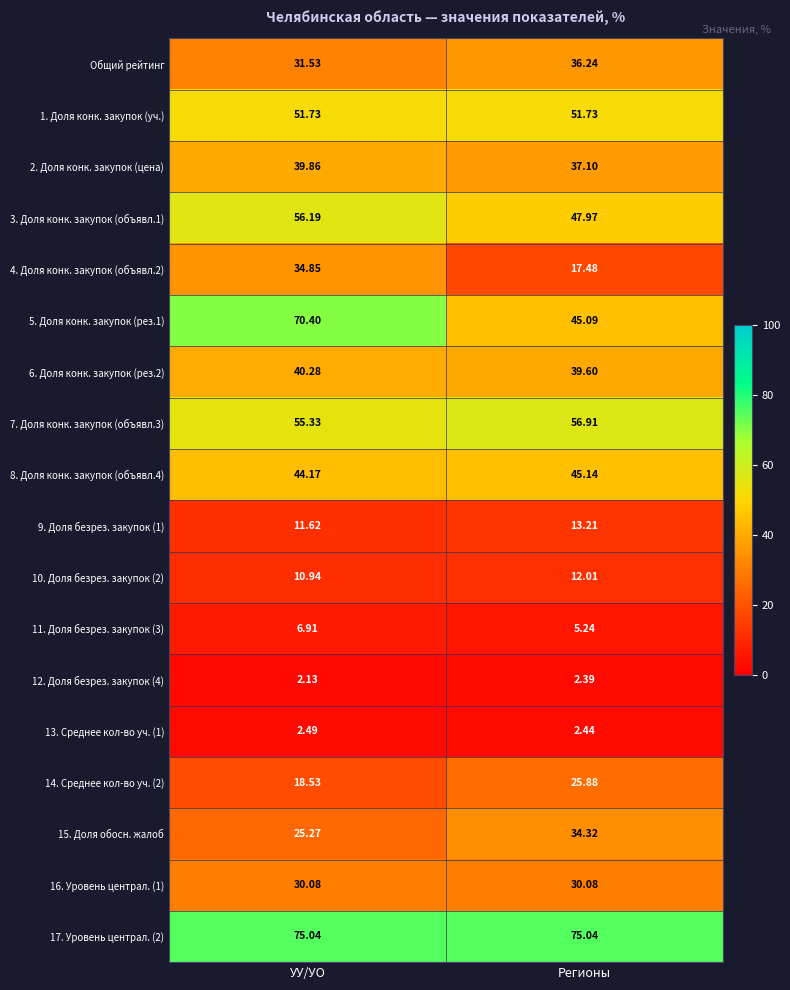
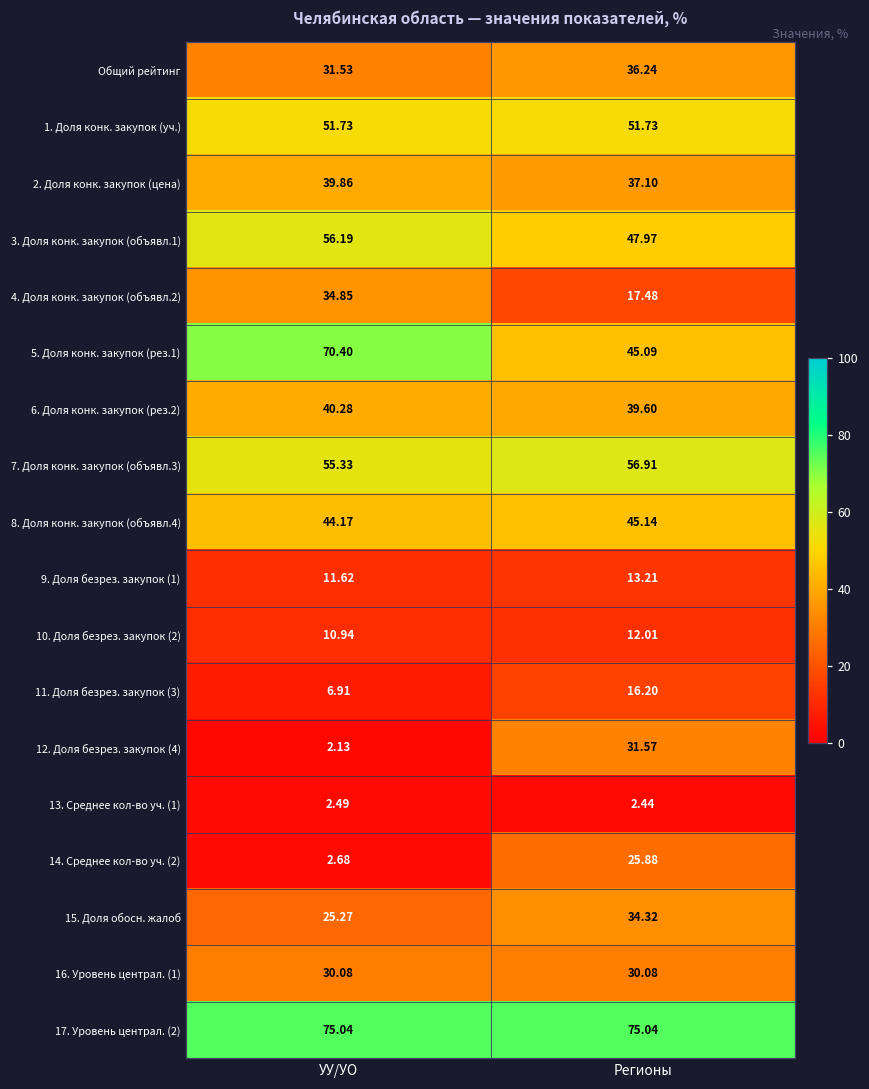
  {
    "Общий рейтинг": {
      "УУ/УО": 31.53,
      "Регионы": 36.24
    },
    "1. Доля конк. закупок (уч.)": {
      "УУ/УО": 51.73,
      "Регионы": 51.73
    },
    "2. Доля конк. закупок (цена)": {
      "УУ/УО": 39.86,
      "Регионы": 37.10
    },
    "3. Доля конк. закупок (объявл.1)": {
      "УУ/УО": 56.19,
      "Регионы": 47.97
    },
    "4. Доля конк. закупок (объявл.2)": {
      "УУ/УО": 34.85,
      "Регионы": 17.48
    },
    "5. Доля конк. закупок (рез.1)": {
      "УУ/УО": 70.40,
      "Регионы": 45.09
    },
    "6. Доля конк. закупок (рез.2)": {
      "УУ/УО": 40.28,
      "Регионы": 39.60
    },
    "7. Доля конк. закупок (объявл.3)": {
      "УУ/УО": 55.33,
      "Регионы": 56.91
    },
    "8. Доля конк. закупок (объявл.4)": {
      "УУ/УО": 44.17,
      "Регионы": 45.14
    },
    "9. Доля безрез. закупок (1)": {
      "УУ/УО": 11.62,
      "Регионы": 13.21
    },
    "10. Доля безрез. закупок (2)": {
      "УУ/УО": 10.94,
      "Регионы": 12.01
    },
    "11. Доля безрез. закупок (3)": {
      "УУ/УО": 6.91,
-     "Регионы": 5.24
+     "Регионы": 16.20
    },
    "12. Доля безрез. закупок (4)": {
      "УУ/УО": 2.13,
-     "Регионы": 2.39
+     "Регионы": 31.57
    },
    "13. Среднее кол-во уч. (1)": {
      "УУ/УО": 2.49,
      "Регионы": 2.44
    },
    "14. Среднее кол-во уч. (2)": {
-     "УУ/УО": 18.53,
+     "УУ/УО": 2.68,
      "Регионы": 25.88
    },
    "15. Доля обосн. жалоб": {
      "УУ/УО": 25.27,
      "Регионы": 34.32
    },
    "16. Уровень централ. (1)": {
      "УУ/УО": 30.08,
      "Регионы": 30.08
    },
    "17. Уровень централ. (2)": {
      "УУ/УО": 75.04,
      "Регионы": 75.04
    }
  }
